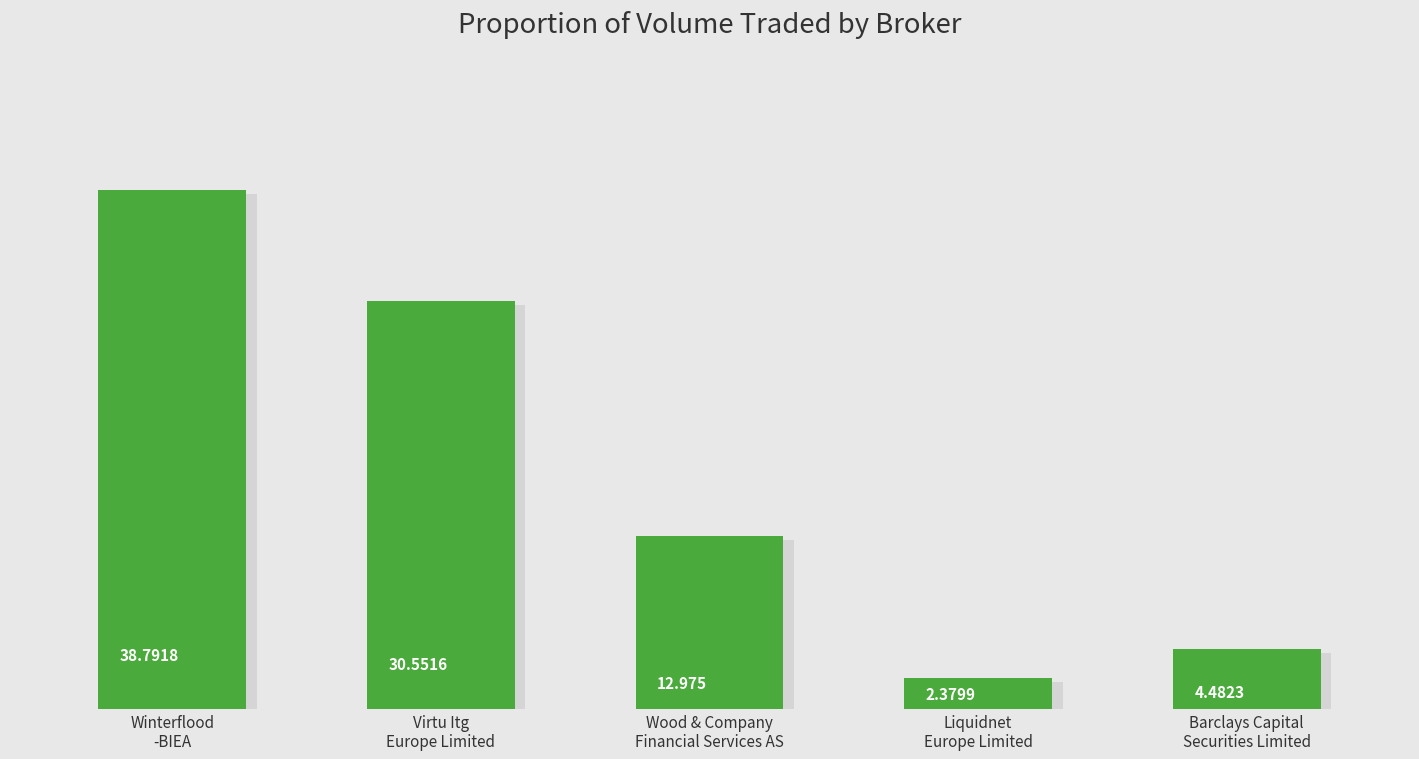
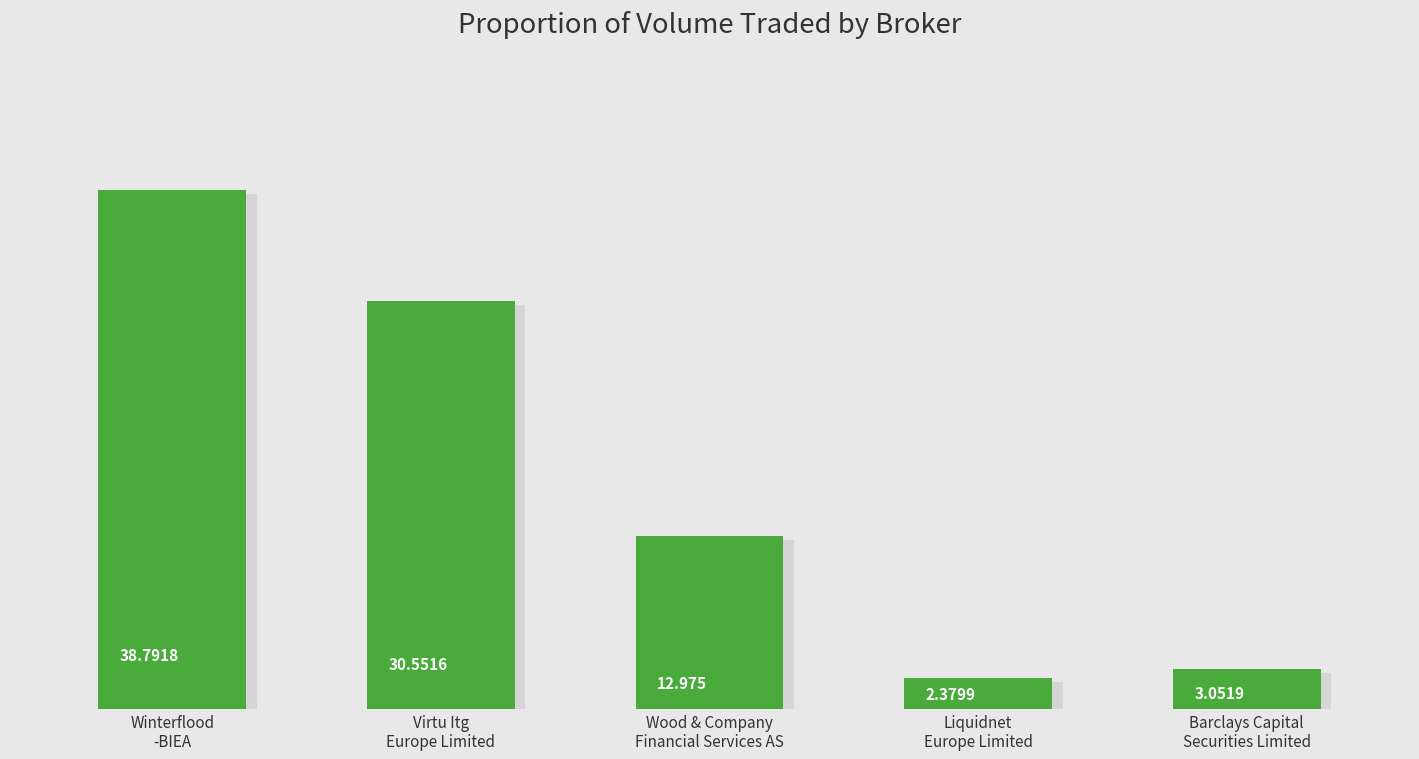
  {
    "Winterflood -BIEA": 38.7918,
    "Virtu Itg Europe Limited": 30.5516,
    "Wood & Company Financial Services AS": 12.975,
    "Liquidnet Europe Limited": 2.3799,
-   "Barclays Capital Securities Limited": 4.4823
+   "Barclays Capital Securities Limited": 3.0519
  }
